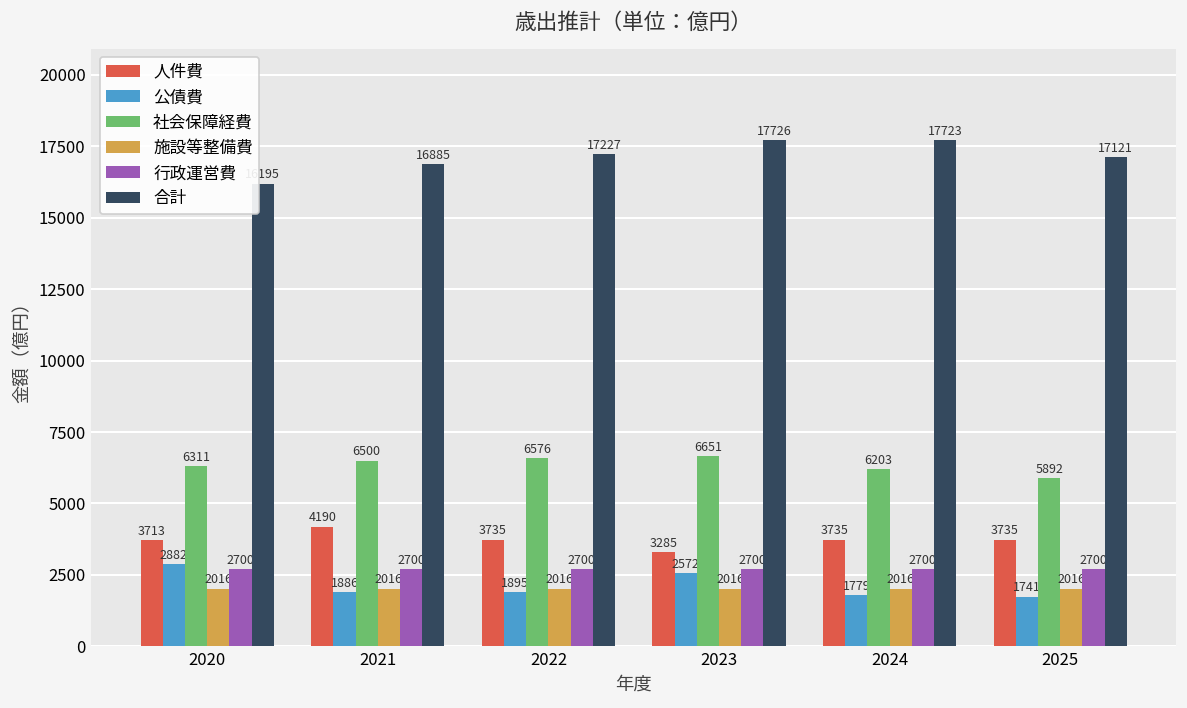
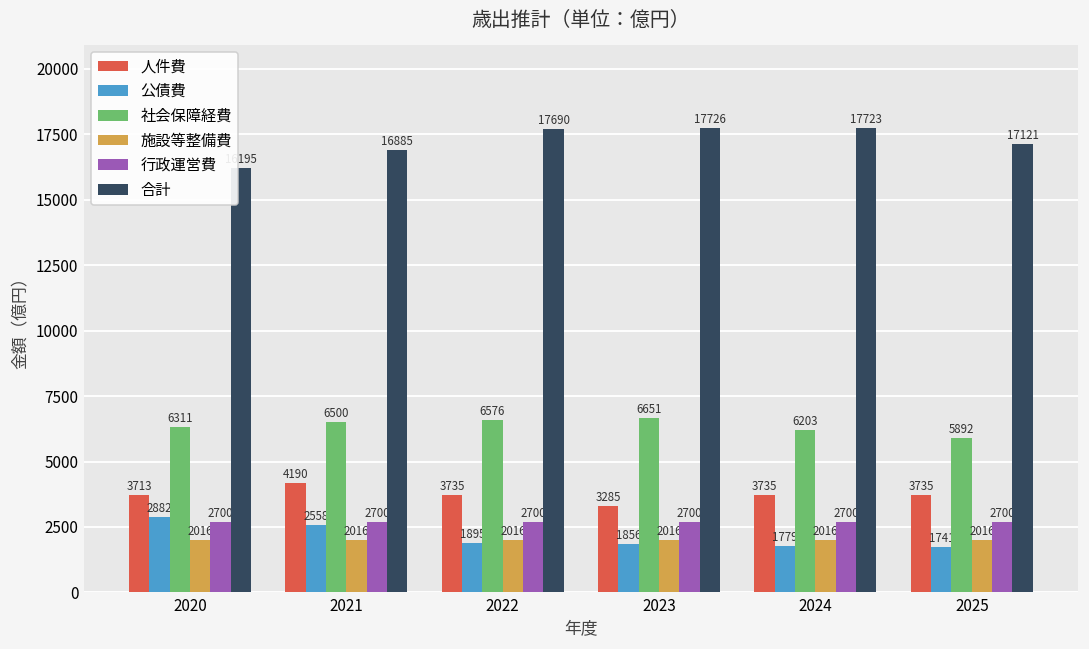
  {
    "人件費": {
      "2020": 3713,
      "2021": 4190,
      "2022": 3735,
      "2023": 3285,
      "2024": 3735,
      "2025": 3735
    },
    "公債費": {
      "2020": 2882,
-     "2021": 1886,
+     "2021": 2558,
      "2022": 1895,
-     "2023": 2572,
+     "2023": 1856,
      "2024": 1779,
      "2025": 1741
    },
    "社会保障経費": {
      "2020": 6311,
      "2021": 6500,
      "2022": 6576,
      "2023": 6651,
      "2024": 6203,
      "2025": 5892
    },
    "施設等整備費": {
      "2020": 2016,
      "2021": 2016,
      "2022": 2016,
      "2023": 2016,
      "2024": 2016,
      "2025": 2016
    },
    "行政運営費": {
      "2020": 2700,
      "2021": 2700,
      "2022": 2700,
      "2023": 2700,
      "2024": 2700,
      "2025": 2700
    },
    "合計": {
      "2021": 16885,
-     "2022": 17227,
+     "2022": 17690,
      "2023": 17726,
      "2024": 17723,
      "2025": 17121
    }
  }
